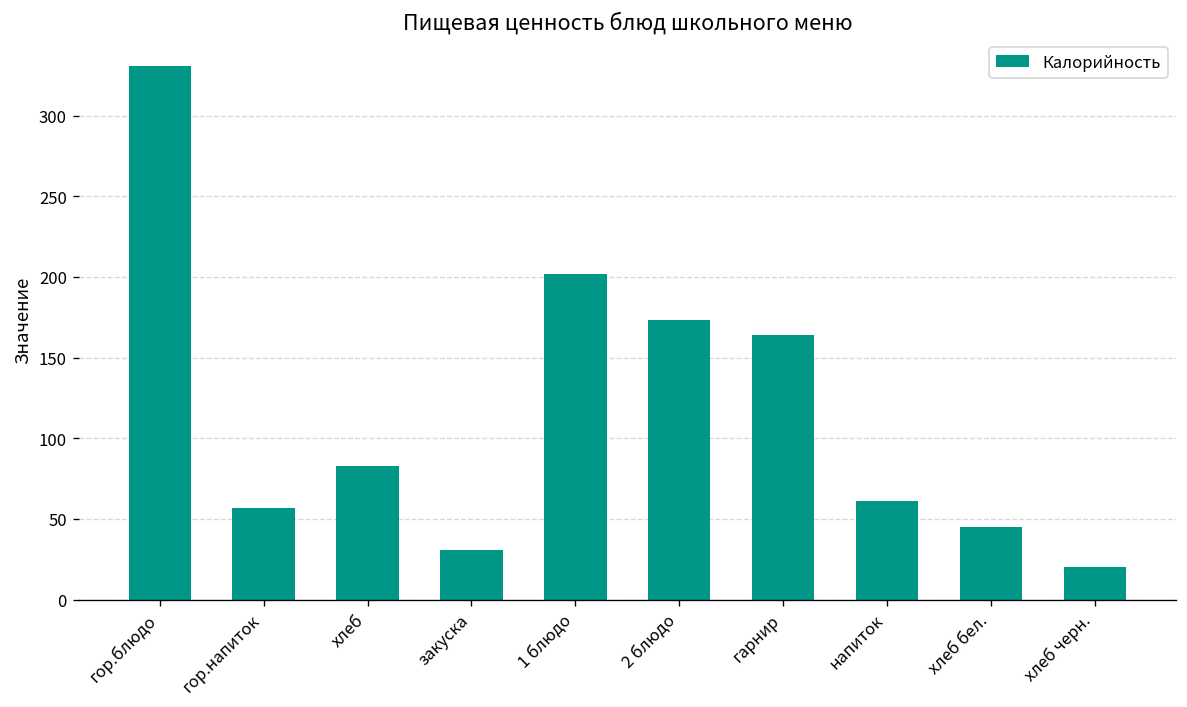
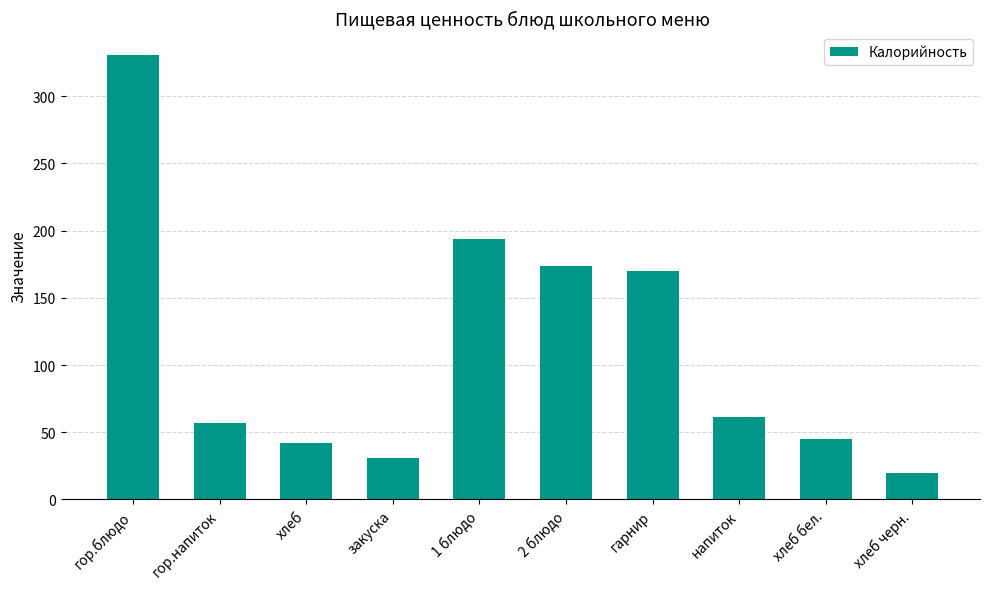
  {
    "гор.блюдо": 331,
    "гор.напиток": 57,
-   "хлеб": 83,
+   "хлеб": 42,
    "закуска": 31,
-   "1 блюдо": 202,
+   "1 блюдо": 194,
    "2 блюдо": 173,
-   "гарнир": 164,
+   "гарнир": 170,
    "напиток": 61,
    "хлеб бел.": 45,
    "хлеб черн.": 20
  }
